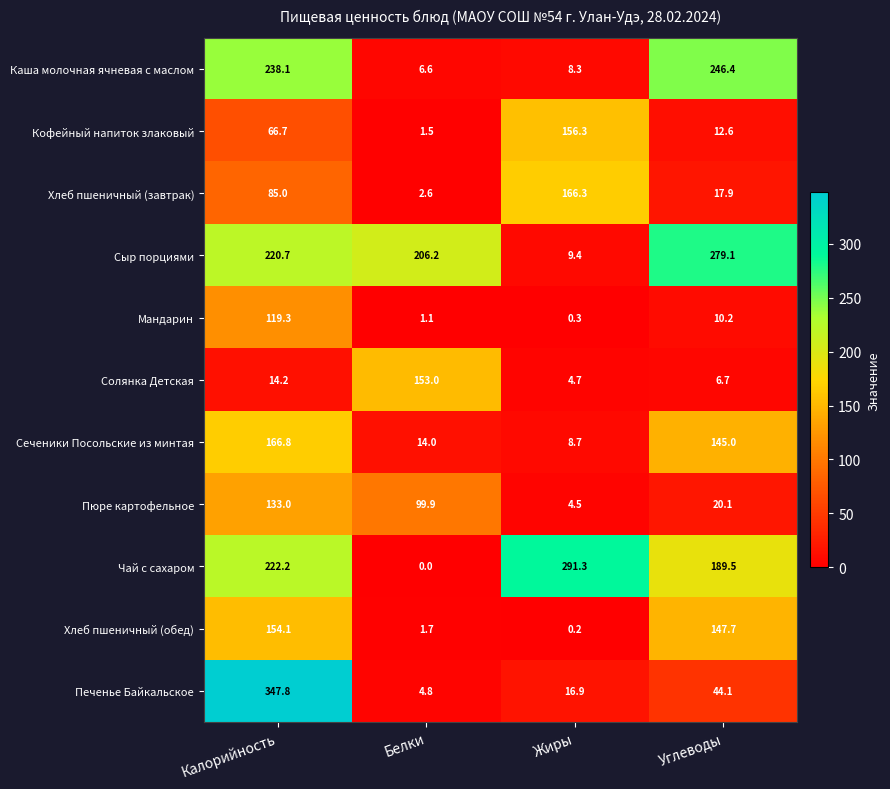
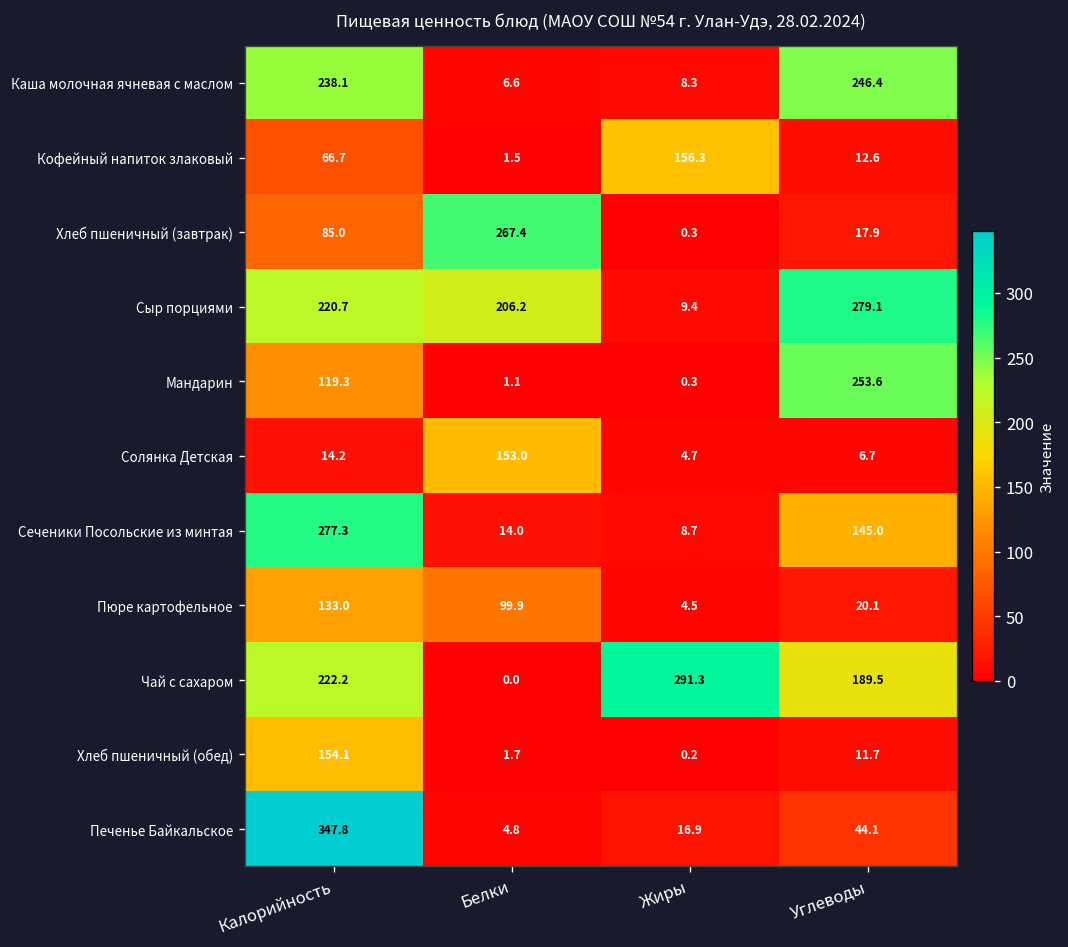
  {
    "Каша молочная ячневая с маслом": {
      "Калорийность": 238.1,
      "Белки": 6.6,
      "Жиры": 8.3,
      "Углеводы": 246.4
    },
    "Кофейный напиток злаковый": {
      "Калорийность": 66.7,
      "Белки": 1.5,
      "Жиры": 156.3,
      "Углеводы": 12.6
    },
    "Хлеб пшеничный (завтрак)": {
      "Калорийность": 85.0,
-     "Белки": 2.6,
-     "Жиры": 166.3,
+     "Белки": 267.4,
+     "Жиры": 0.3,
      "Углеводы": 17.9
    },
    "Сыр порциями": {
      "Калорийность": 220.7,
      "Белки": 206.2,
      "Жиры": 9.4,
      "Углеводы": 279.1
    },
    "Мандарин": {
      "Калорийность": 119.3,
      "Белки": 1.1,
      "Жиры": 0.3,
-     "Углеводы": 10.2
+     "Углеводы": 253.6
    },
    "Солянка Детская": {
      "Калорийность": 14.2,
      "Белки": 153.0,
      "Жиры": 4.7,
      "Углеводы": 6.7
    },
    "Сеченики Посольские из минтая": {
-     "Калорийность": 166.8,
+     "Калорийность": 277.3,
      "Белки": 14.0,
      "Жиры": 8.7,
      "Углеводы": 145.0
    },
    "Пюре картофельное": {
      "Калорийность": 133.0,
      "Белки": 99.9,
      "Жиры": 4.5,
      "Углеводы": 20.1
    },
    "Чай с сахаром": {
      "Калорийность": 222.2,
      "Белки": 0.0,
      "Жиры": 291.3,
      "Углеводы": 189.5
    },
    "Хлеб пшеничный (обед)": {
      "Калорийность": 154.1,
      "Белки": 1.7,
      "Жиры": 0.2,
-     "Углеводы": 147.7
+     "Углеводы": 11.7
    },
    "Печенье Байкальское": {
      "Калорийность": 347.8,
      "Белки": 4.8,
      "Жиры": 16.9,
      "Углеводы": 44.1
    }
  }
